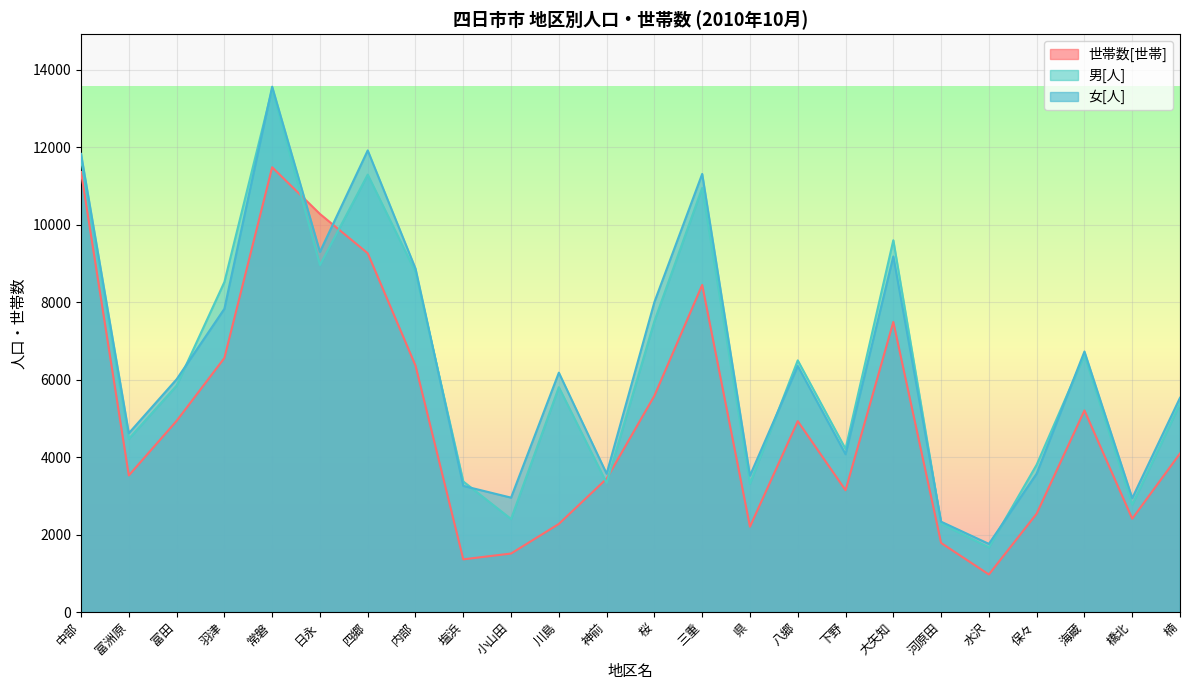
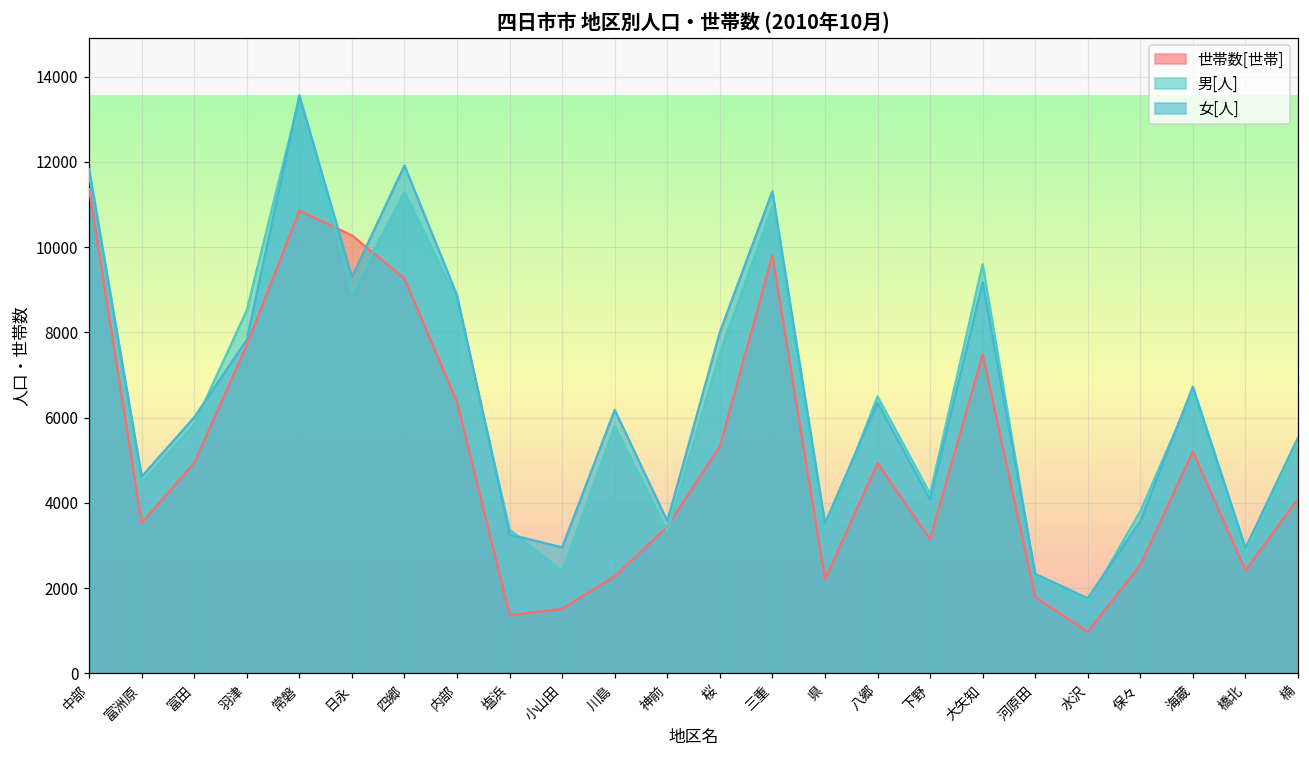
  {
    "世帯数[世帯]": {
      "中部": 11400,
      "富洲原": 3500,
      "富田": 4900,
-     "羽津": 6600,
-     "常磐": 11500,
+     "羽津": 7700,
+     "常磐": 10900,
      "日永": 10300,
      "四郷": 9300,
      "内部": 6400,
      "塩浜": 1400,
      "小山田": 1500,
      "川島": 2300,
      "神前": 3400,
-     "桜": 5600,
-     "三重": 8400,
+     "桜": 5300,
+     "三重": 9800,
      "県": 2200,
      "八郷": 4900,
      "下野": 3100,
      "大矢知": 7500,
      "河原田": 1800,
      "水沢": 1000,
      "保々": 2500,
      "海蔵": 5200,
      "橋北": 2400,
      "楠": 4100
    }
  }
